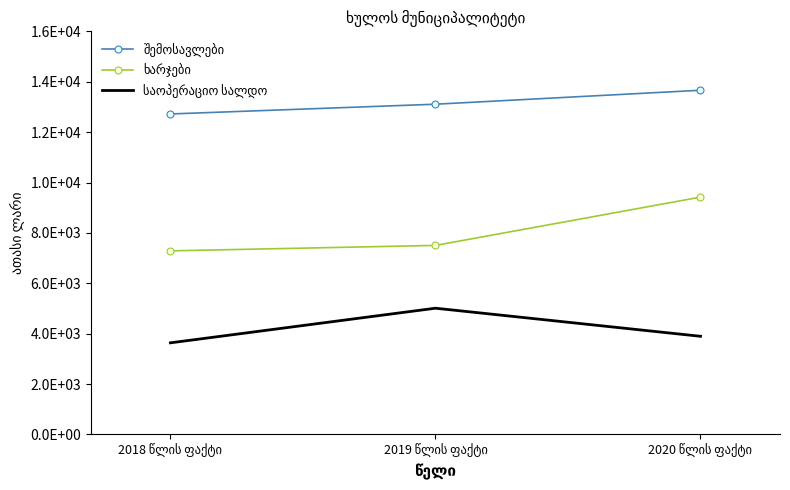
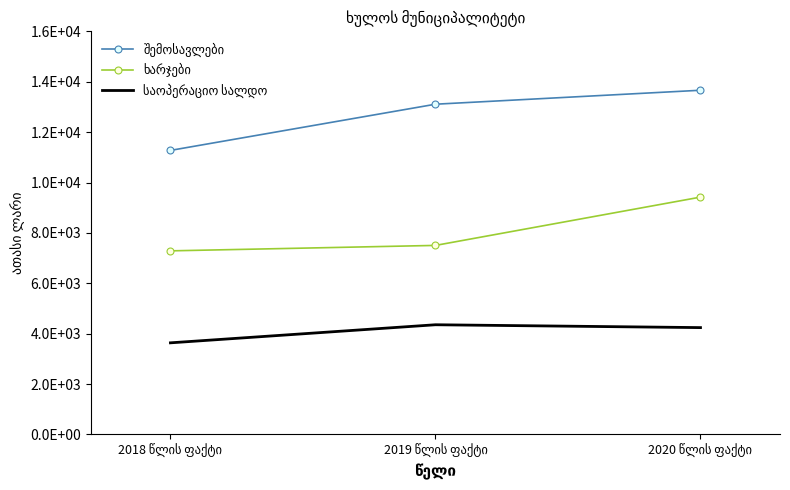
  {
    "შემოსავლები": {
-     "2018 წლის ფაქტი": 12700,
+     "2018 წლის ფაქტი": 11300,
      "2019 წლის ფაქტი": 13100,
      "2020 წლის ფაქტი": 13700
    },
    "ხარჯები": {
      "2018 წლის ფაქტი": 7300,
      "2019 წლის ფაქტი": 7500,
      "2020 წლის ფაქტი": 9400
    },
    "საოპერაციო სალდო": {
      "2018 წლის ფაქტი": 3600,
-     "2019 წლის ფაქტი": 5000,
-     "2020 წლის ფაქტი": 3900
+     "2019 წლის ფაქტი": 4400,
+     "2020 წლის ფაქტი": 4200
    }
  }
